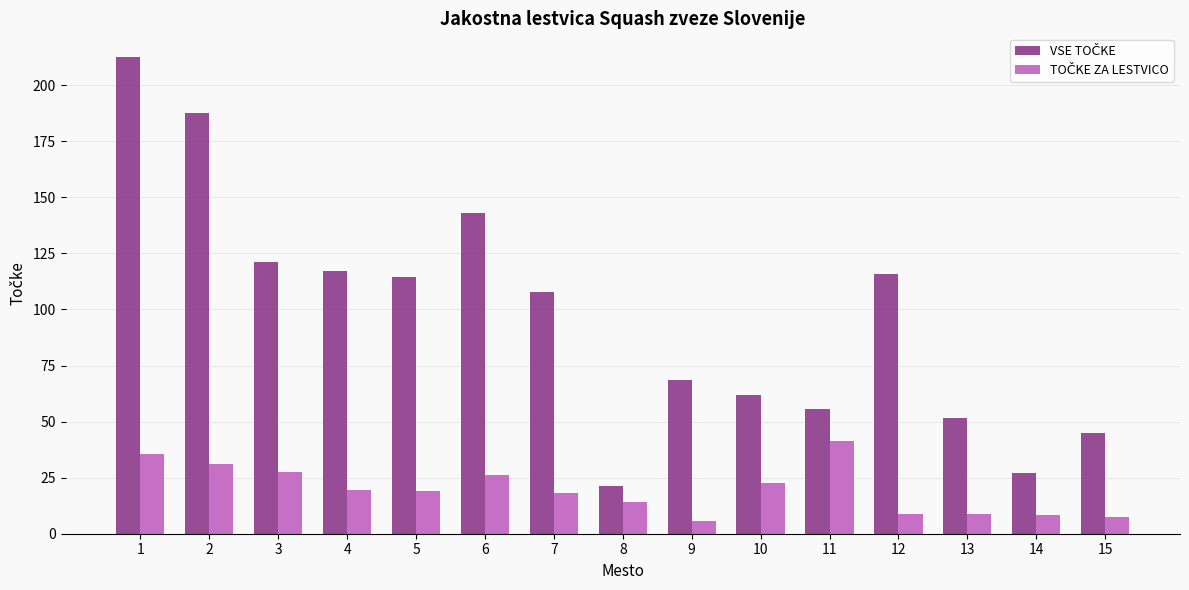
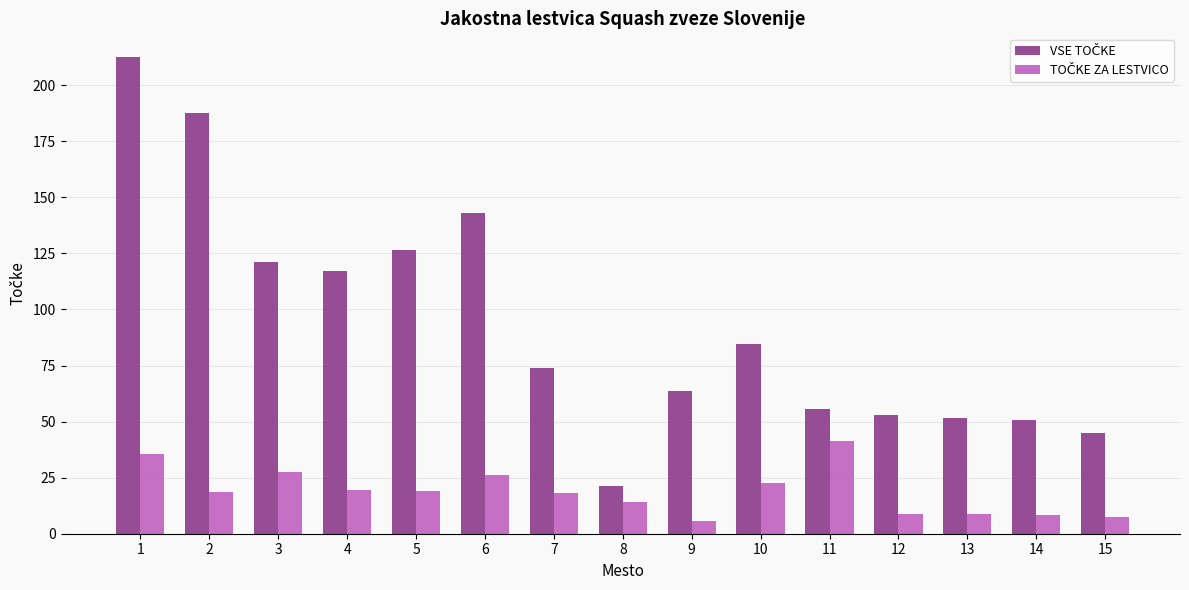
  {
    "VSE TOČKE": {
      "1": 213,
      "2": 188,
      "3": 121,
      "4": 117,
-     "5": 114,
+     "5": 127,
      "6": 143,
-     "7": 108,
+     "7": 74,
      "8": 21,
-     "9": 69,
-     "10": 62,
+     "9": 64,
+     "10": 85,
      "11": 56,
-     "12": 116,
+     "12": 53,
      "13": 52,
-     "14": 27,
+     "14": 51,
      "15": 45
    },
    "TOČKE ZA LESTVICO": {
      "1": 35,
-     "2": 31,
+     "2": 19,
      "3": 28,
      "4": 20,
      "5": 19,
      "6": 26,
      "7": 18,
      "8": 14,
      "9": 6,
      "10": 23,
      "11": 41,
      "12": 9,
      "13": 9,
      "14": 8,
      "15": 8
    }
  }
